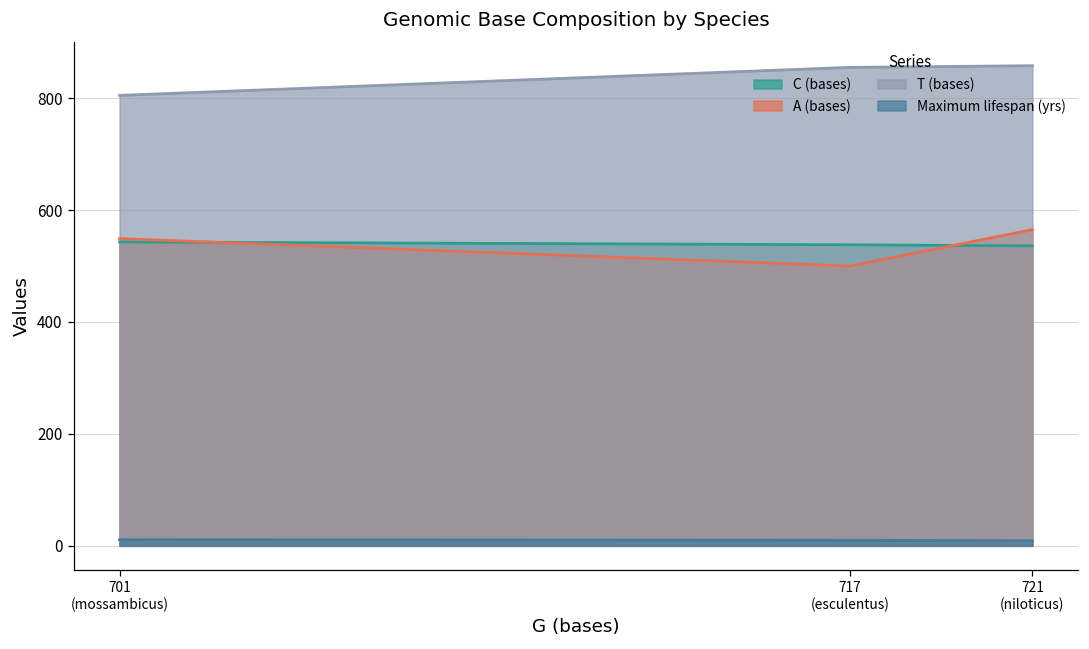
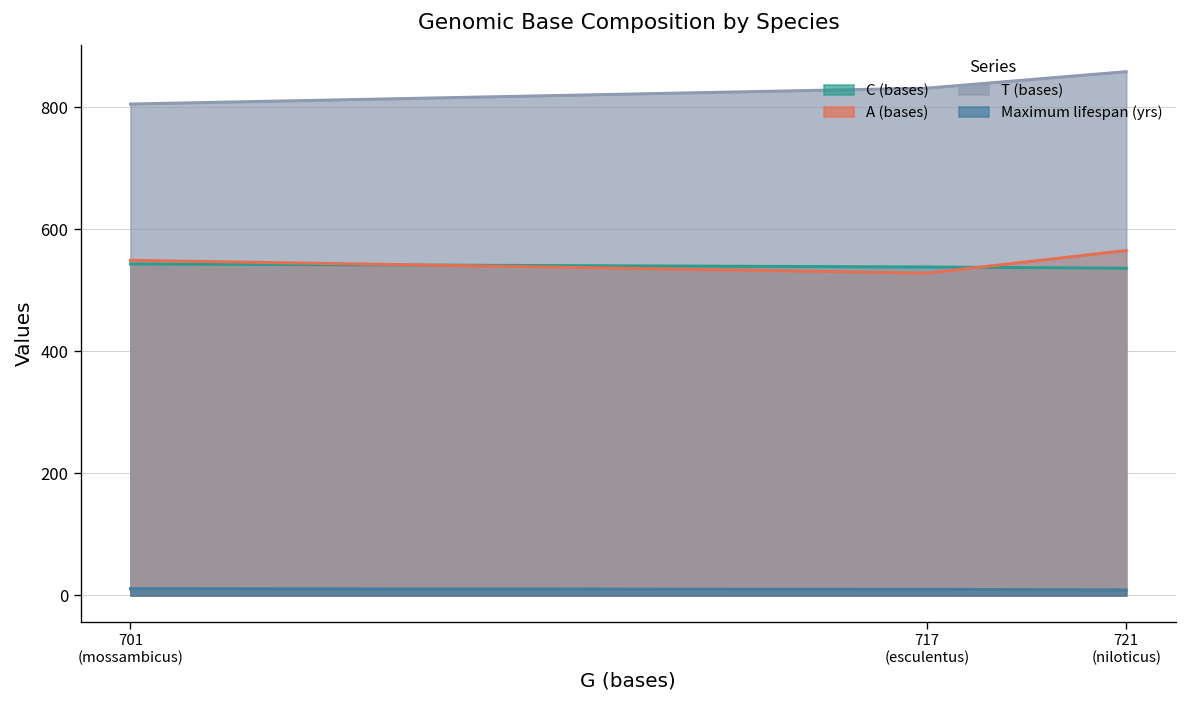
  {
    "A (bases)": {
      "701 (mossambicus)": 550,
-     "717 (esculentus)": 500,
+     "717 (esculentus)": 530,
      "721 (niloticus)": 570
    },
    "T (bases)": {
      "701 (mossambicus)": 810,
-     "717 (esculentus)": 860,
+     "717 (esculentus)": 830,
      "721 (niloticus)": 860
    }
  }
